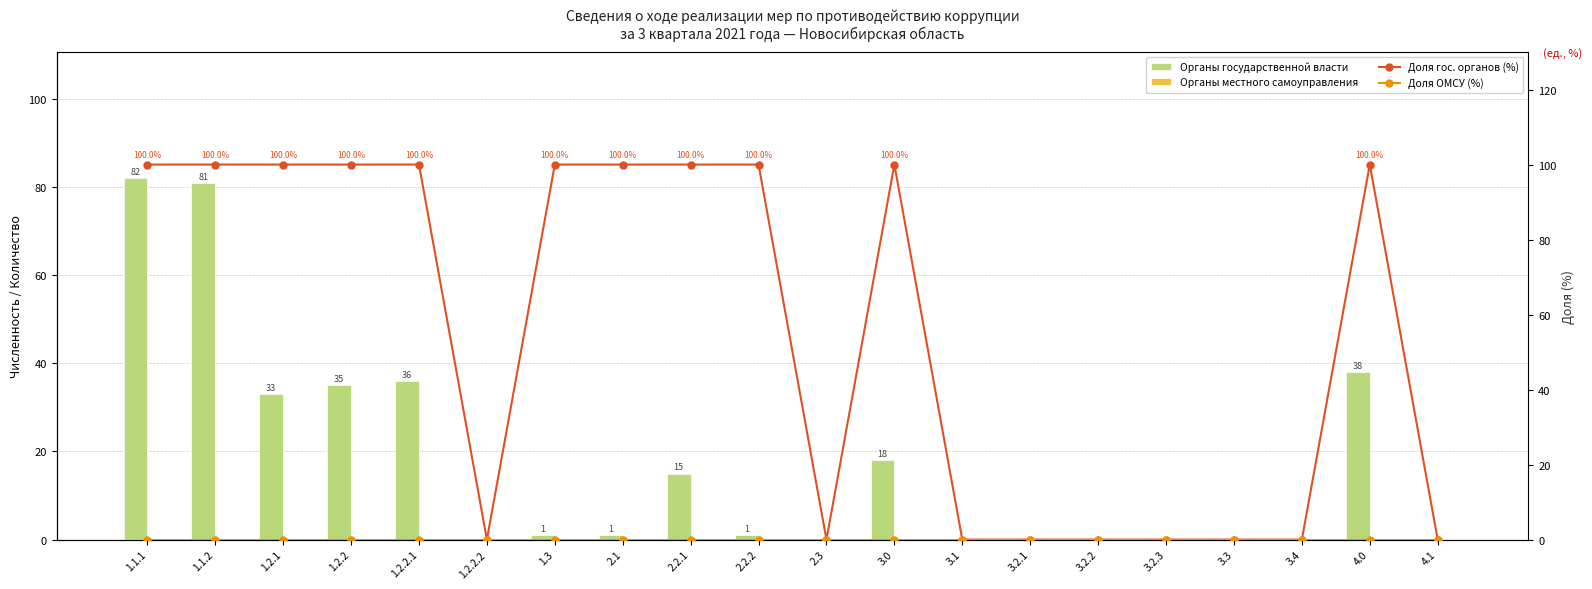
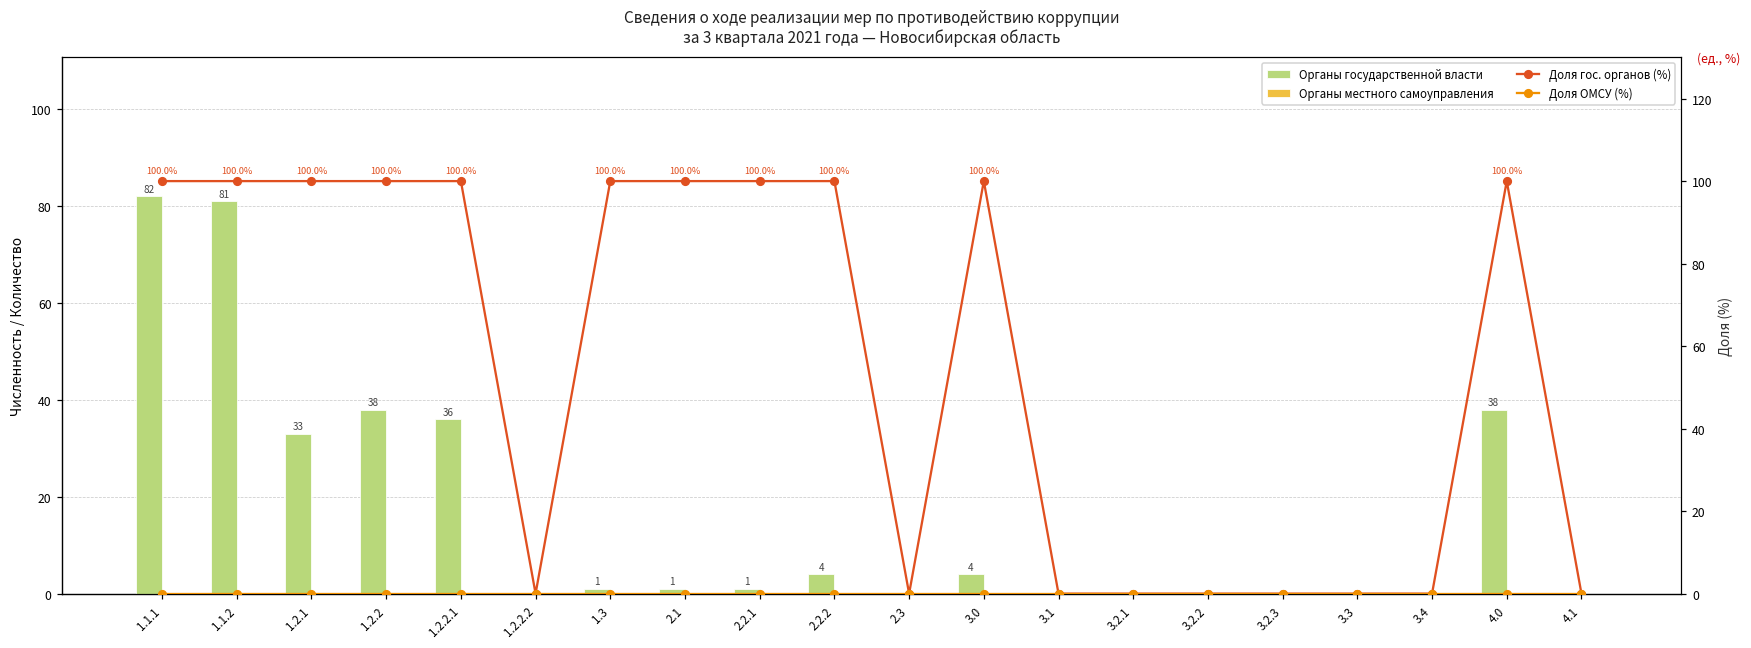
  {
    "Органы государственной власти": {
      "1.1.1": "82",
      "1.1.2": "81",
      "1.2.1": "33",
-     "1.2.2": "35",
+     "1.2.2": "38",
      "1.2.2.1": "36",
      "1.3": "1",
      "2.1": "1",
-     "2.2.1": "15",
-     "2.2.2": "1",
-     "3.0": "18",
+     "2.2.1": "1",
+     "2.2.2": "4",
+     "3.0": "4",
      "4.0": "38"
    },
    "Доля гос. органов (%)": {
      "1.1.1": "100.0%",
      "1.1.2": "100.0%",
      "1.2.1": "100.0%",
      "1.2.2": "100.0%",
      "1.2.2.1": "100.0%",
      "1.3": "100.0%",
      "2.1": "100.0%",
      "2.2.1": "100.0%",
      "2.2.2": "100.0%",
      "3.0": "100.0%",
      "4.0": "100.0%"
    }
  }
